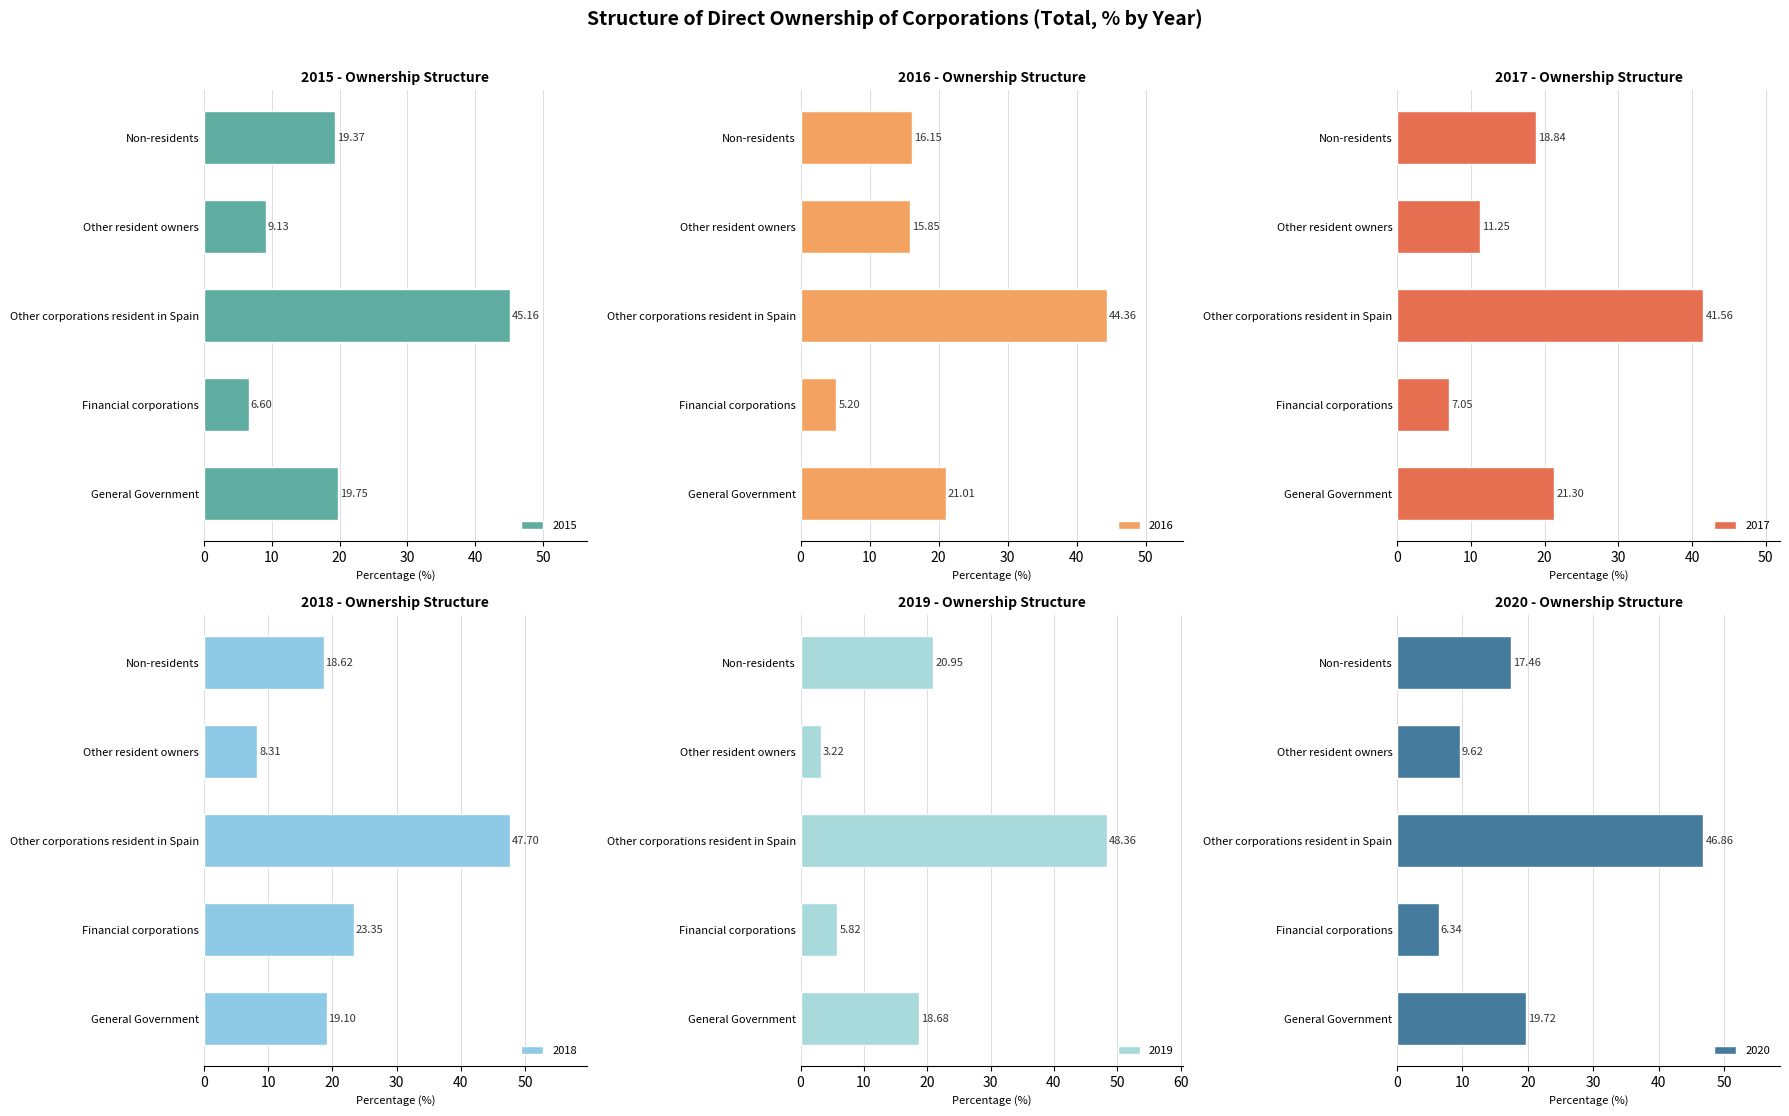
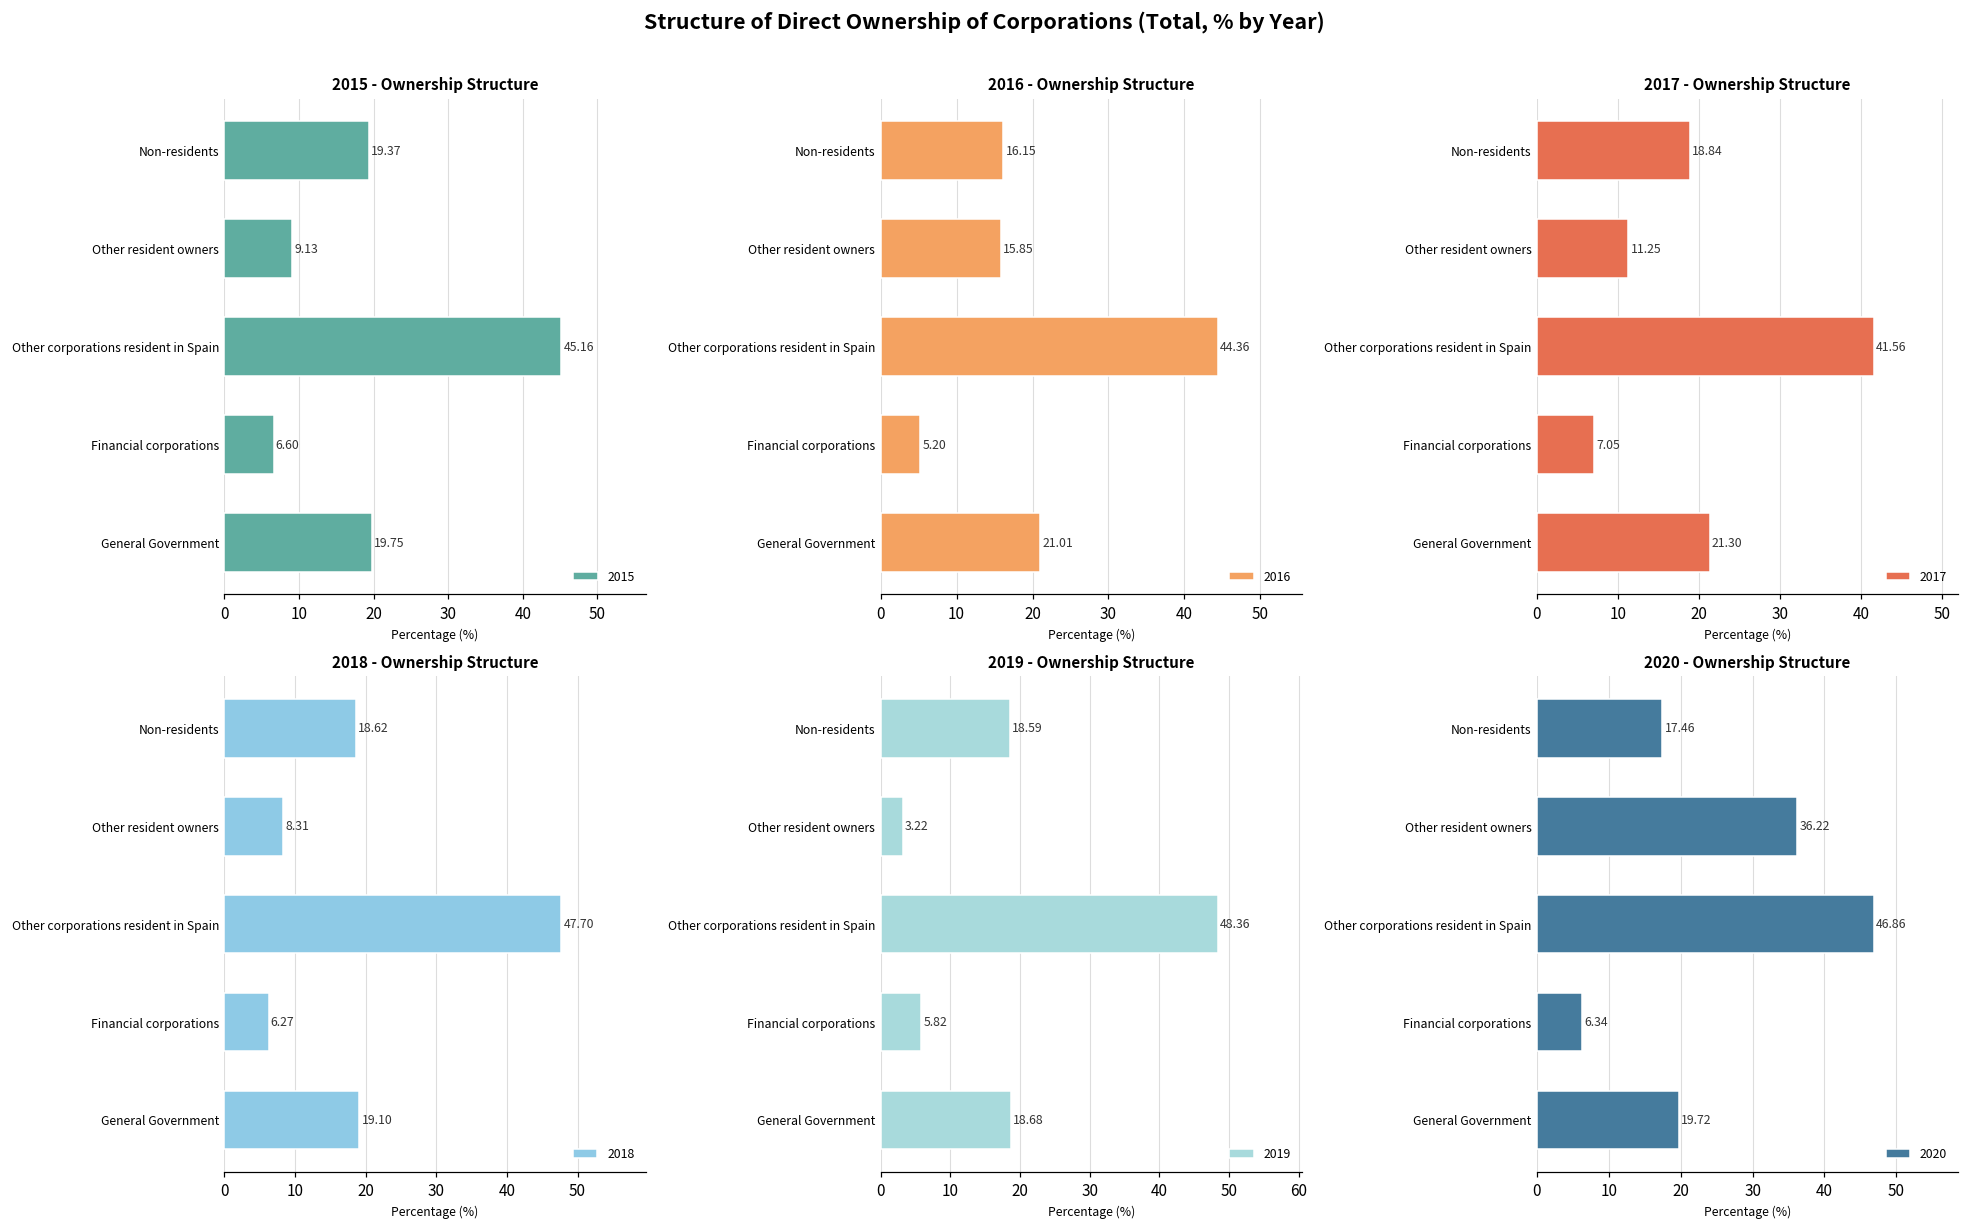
  {
    "2015 - Ownership Structure": {
      "Non-residents": 19.37,
      "Other resident owners": 9.13,
      "Other corporations resident in Spain": 45.16,
      "Financial corporations": 6.60,
      "General Government": 19.75
    },
    "2016 - Ownership Structure": {
      "Non-residents": 16.15,
      "Other resident owners": 15.85,
      "Other corporations resident in Spain": 44.36,
      "Financial corporations": 5.20,
      "General Government": 21.01
    },
    "2017 - Ownership Structure": {
      "Non-residents": 18.84,
      "Other resident owners": 11.25,
      "Other corporations resident in Spain": 41.56,
      "Financial corporations": 7.05,
      "General Government": 21.30
    },
    "2018 - Ownership Structure": {
      "Non-residents": 18.62,
      "Other resident owners": 8.31,
      "Other corporations resident in Spain": 47.70,
-     "Financial corporations": 23.35,
+     "Financial corporations": 6.27,
      "General Government": 19.10
    },
    "2019 - Ownership Structure": {
-     "Non-residents": 20.95,
+     "Non-residents": 18.59,
      "Other resident owners": 3.22,
      "Other corporations resident in Spain": 48.36,
      "Financial corporations": 5.82,
      "General Government": 18.68
    },
    "2020 - Ownership Structure": {
      "Non-residents": 17.46,
-     "Other resident owners": 9.62,
+     "Other resident owners": 36.22,
      "Other corporations resident in Spain": 46.86,
      "Financial corporations": 6.34,
      "General Government": 19.72
    }
  }
